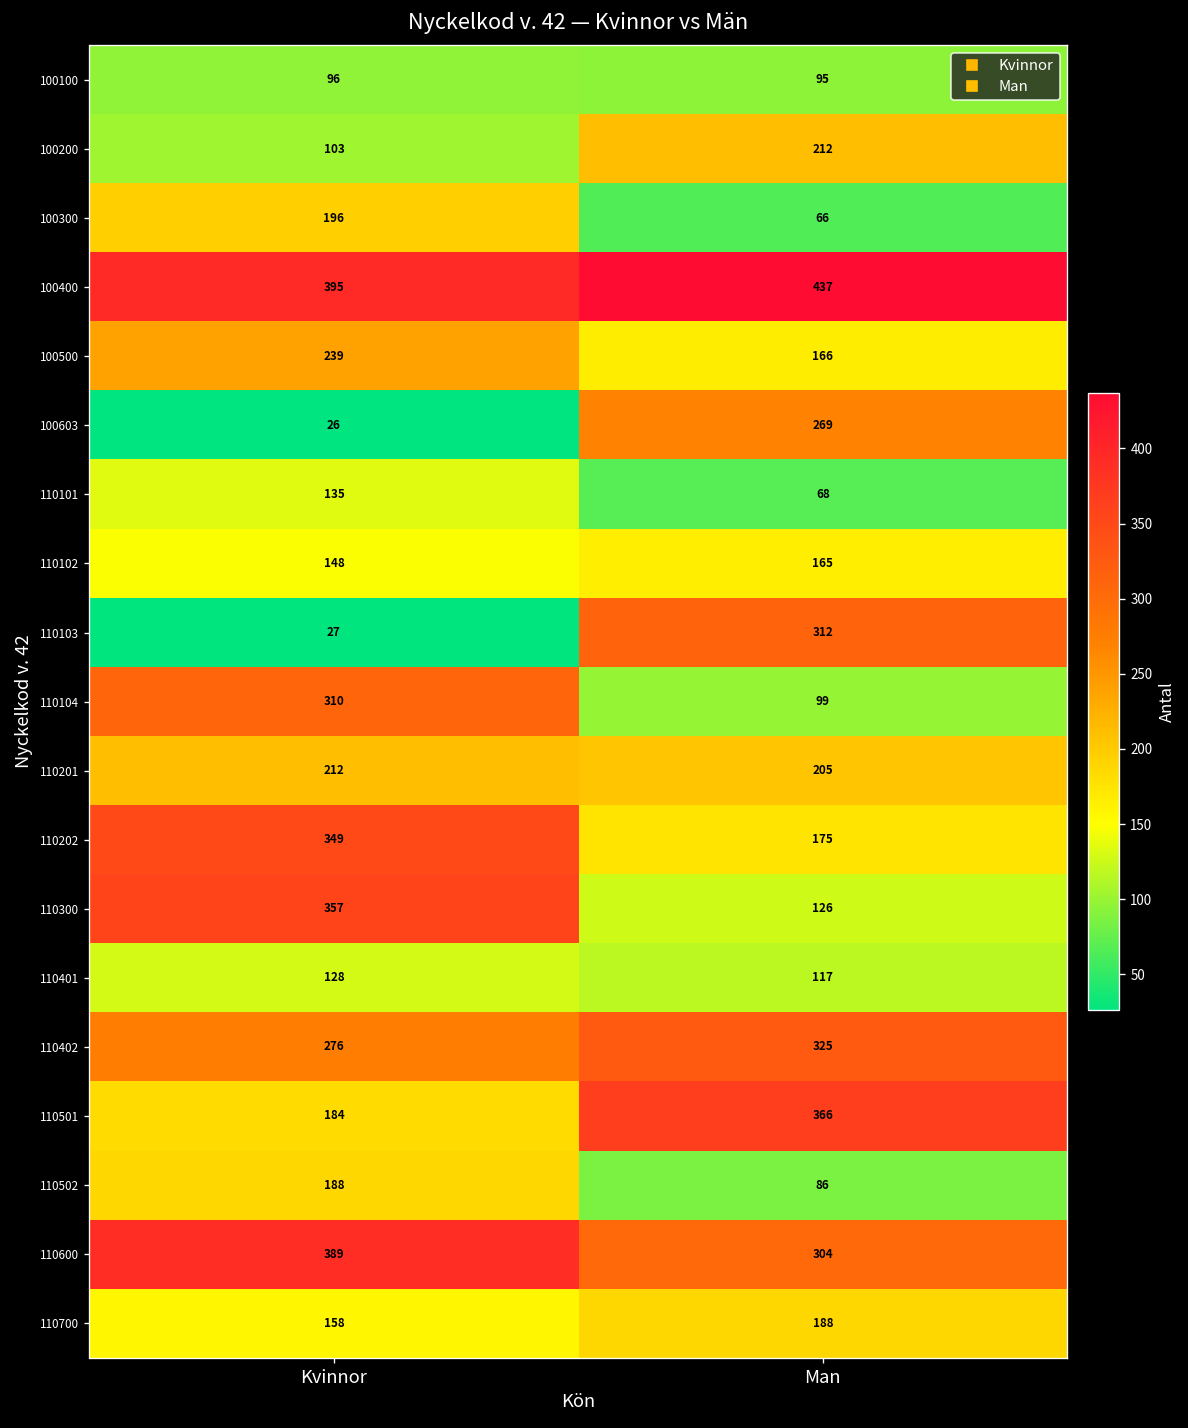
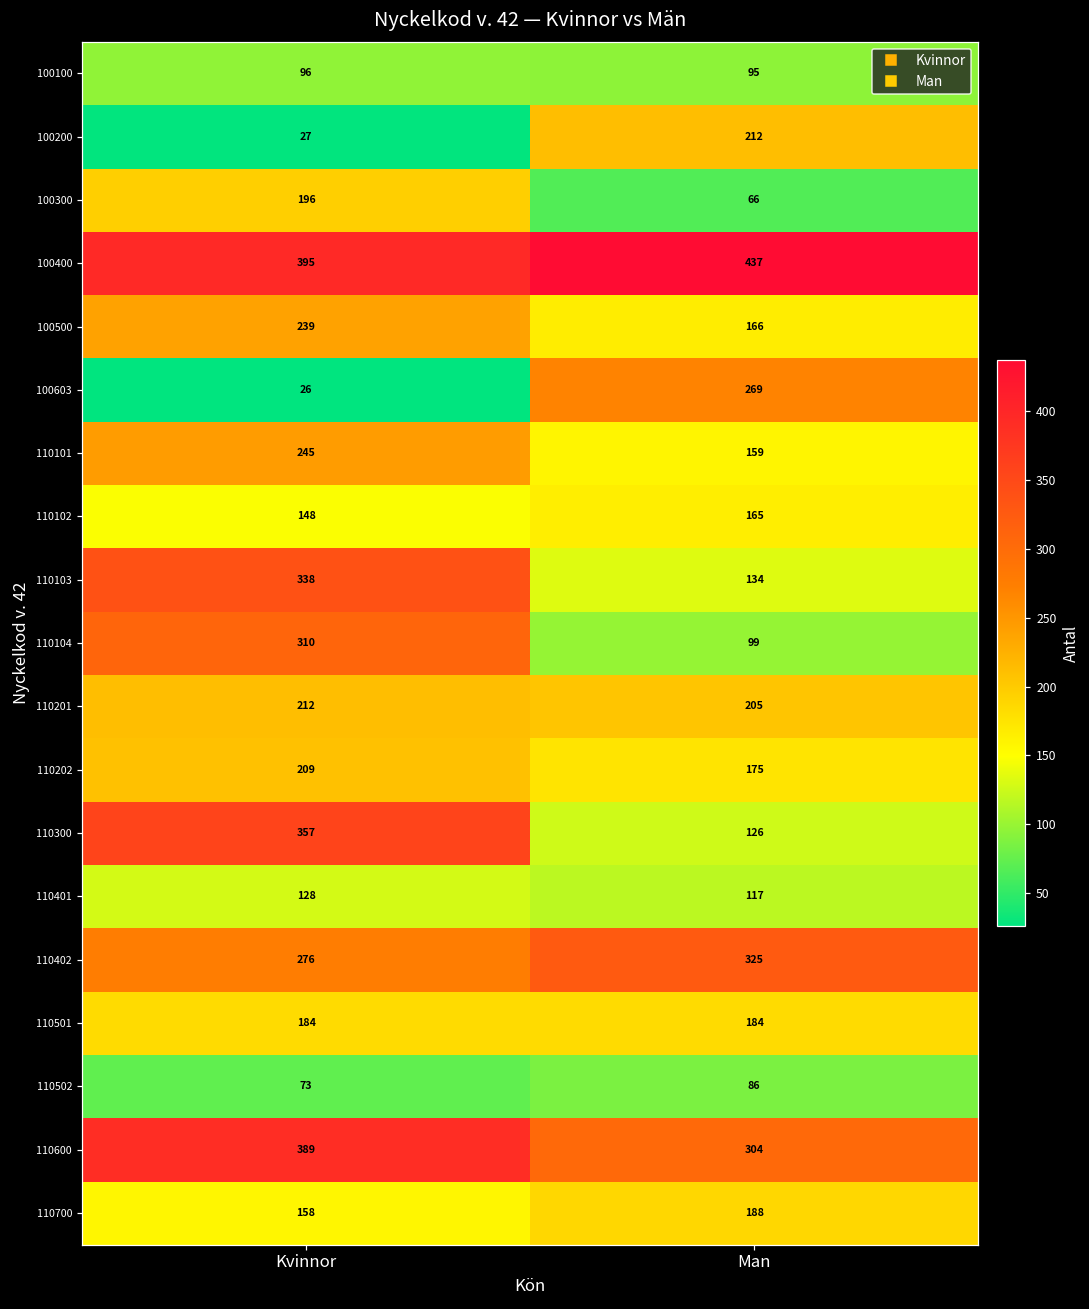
  {
    "100100": {
      "Kvinnor": 96,
      "Man": 95
    },
    "100200": {
-     "Kvinnor": 103,
+     "Kvinnor": 27,
      "Man": 212
    },
    "100300": {
      "Kvinnor": 196,
      "Man": 66
    },
    "100400": {
      "Kvinnor": 395,
      "Man": 437
    },
    "100500": {
      "Kvinnor": 239,
      "Man": 166
    },
    "100603": {
      "Kvinnor": 26,
      "Man": 269
    },
    "110101": {
-     "Kvinnor": 135,
-     "Man": 68
+     "Kvinnor": 245,
+     "Man": 159
    },
    "110102": {
      "Kvinnor": 148,
      "Man": 165
    },
    "110103": {
-     "Kvinnor": 27,
-     "Man": 312
+     "Kvinnor": 338,
+     "Man": 134
    },
    "110104": {
      "Kvinnor": 310,
      "Man": 99
    },
    "110201": {
      "Kvinnor": 212,
      "Man": 205
    },
    "110202": {
-     "Kvinnor": 349,
+     "Kvinnor": 209,
      "Man": 175
    },
    "110300": {
      "Kvinnor": 357,
      "Man": 126
    },
    "110401": {
      "Kvinnor": 128,
      "Man": 117
    },
    "110402": {
      "Kvinnor": 276,
      "Man": 325
    },
    "110501": {
      "Kvinnor": 184,
-     "Man": 366
+     "Man": 184
    },
    "110502": {
-     "Kvinnor": 188,
+     "Kvinnor": 73,
      "Man": 86
    },
    "110600": {
      "Kvinnor": 389,
      "Man": 304
    },
    "110700": {
      "Kvinnor": 158,
      "Man": 188
    }
  }
